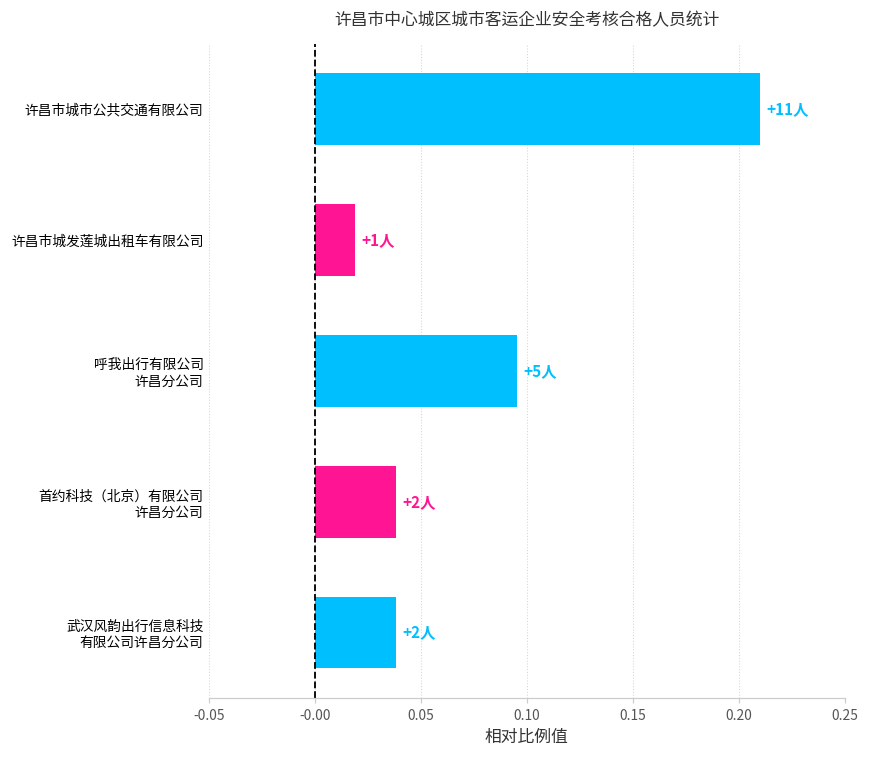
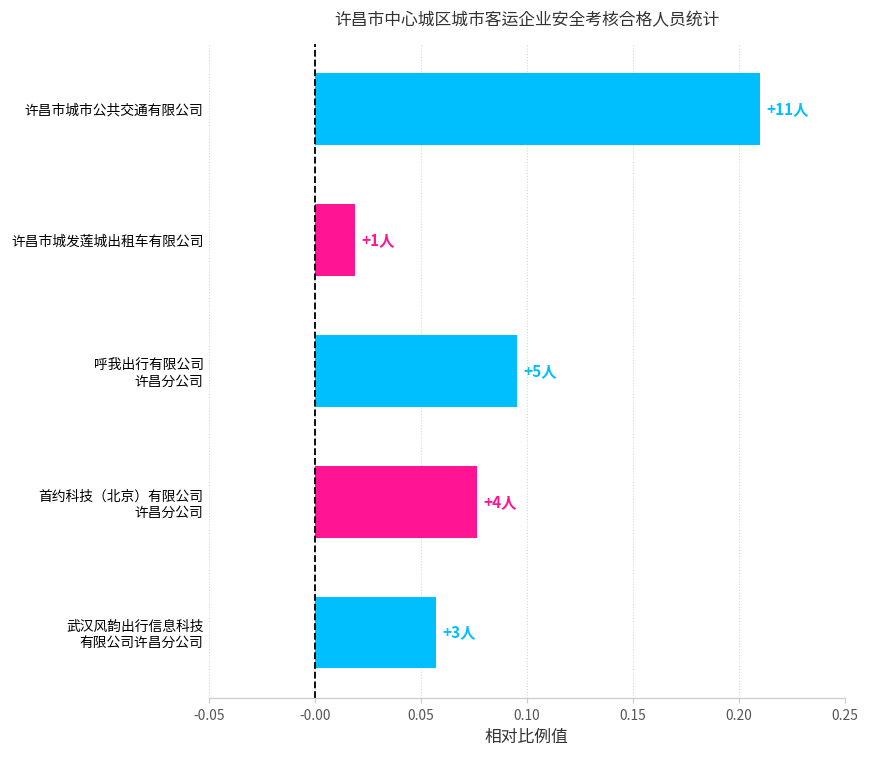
  {
-   "首约科技（北京）有限公司 许昌分公司": "+2人",
-   "武汉风韵出行信息科技 有限公司许昌分公司": "+2人"
+   "首约科技（北京）有限公司 许昌分公司": "+4人",
+   "武汉风韵出行信息科技 有限公司许昌分公司": "+3人"
  }
